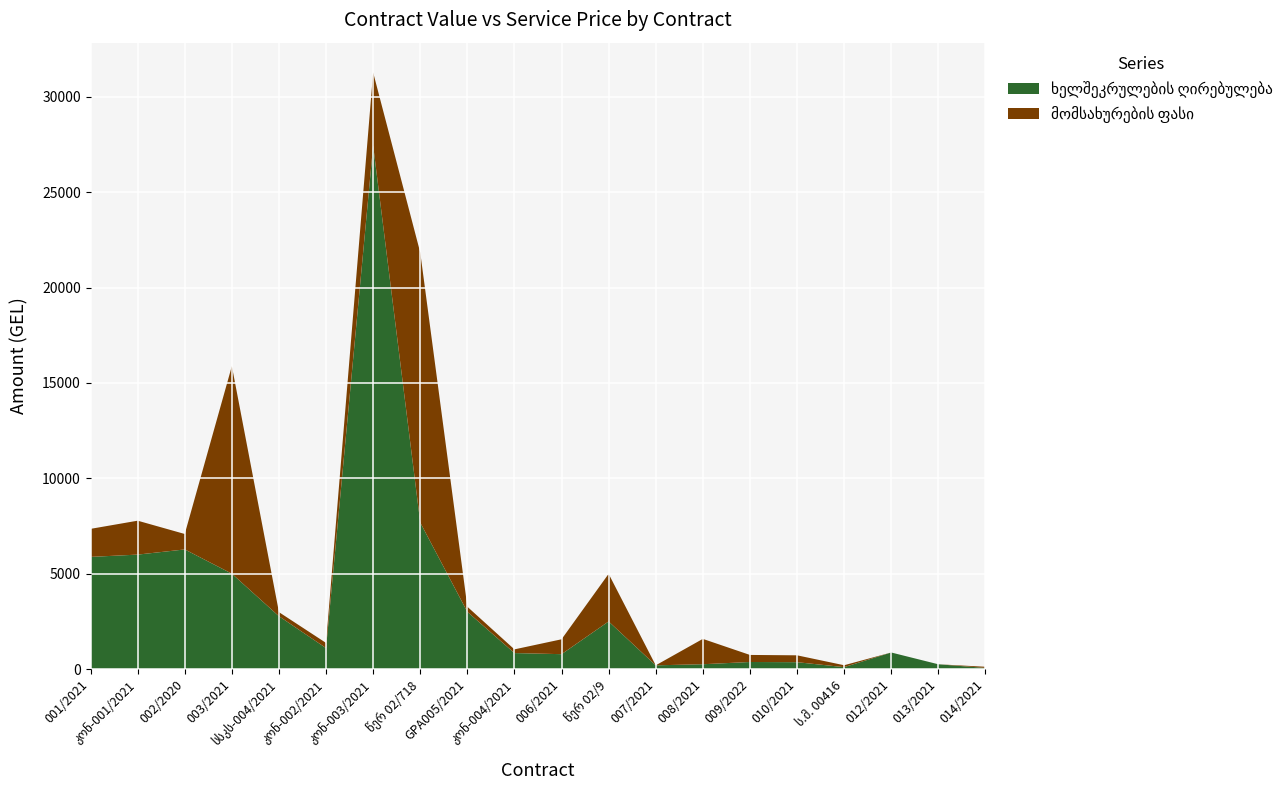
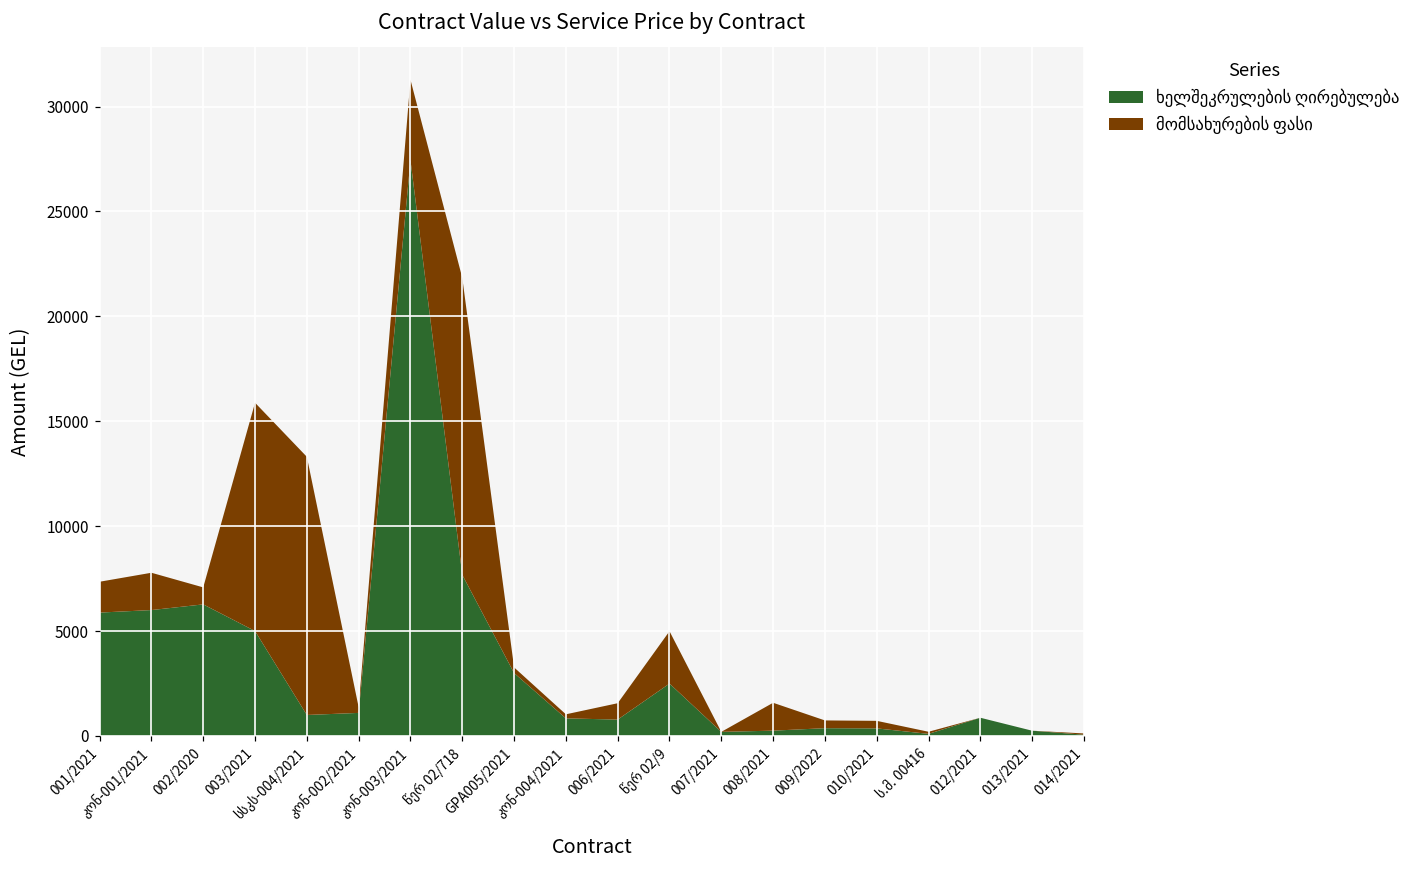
  {
    "ხელშეკრულების ღირებულება": {
-     "სსკს-004/2021": 2800
+     "სსკს-004/2021": 1000
    },
    "მომსახურების ფასი": {
      "001/2021": 1500,
      "კონ-001/2021": 1800,
      "002/2020": 800,
      "003/2021": 10900,
-     "სსკს-004/2021": 200,
+     "სსკს-004/2021": 12300,
      "კონ-002/2021": 300,
      "კონ-003/2021": 3800,
      "წერ 02/718": 14200,
      "GPA005/2021": 300,
      "კონ-004/2021": 200,
      "006/2021": 800,
      "წერ 02/9": 2500,
      "008/2021": 1300,
      "009/2022": 400,
      "010/2021": 400
    }
  }
